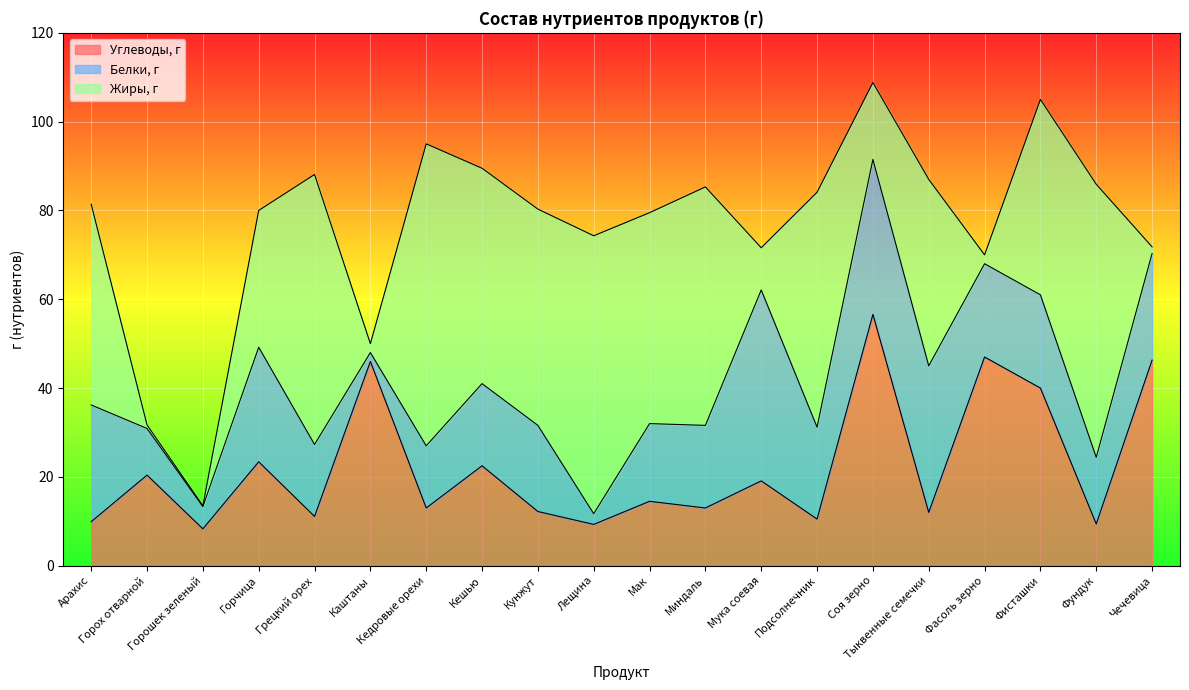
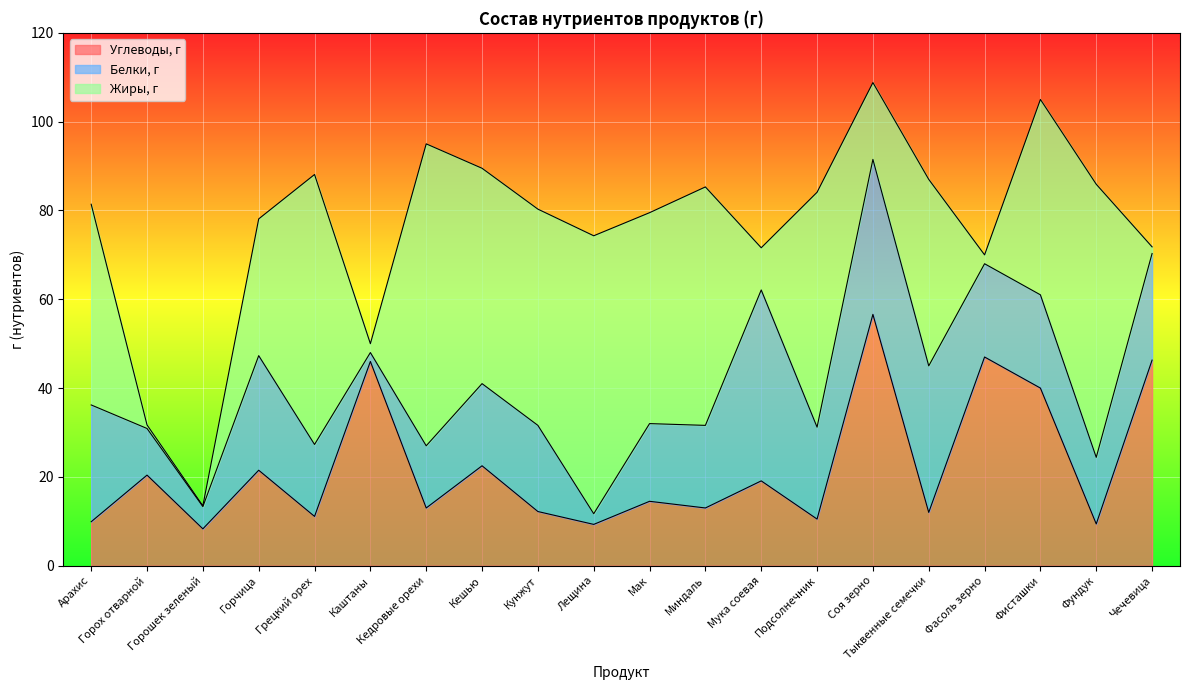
  {
    "Углеводы, г": {
      "Арахис": 10,
      "Горох отварной": 20,
      "Горошек зеленый": 8,
-     "Горчица": 23,
+     "Горчица": 22,
      "Грецкий орех": 11,
      "Каштаны": 46,
      "Кедровые орехи": 13,
      "Кешью": 23,
      "Кунжут": 12,
      "Лещина": 9,
      "Мак": 15,
      "Миндаль": 13,
      "Мука соевая": 19,
      "Подсолнечник": 11,
      "Соя зерно": 57,
      "Тыквенные семечки": 12,
      "Фасоль зерно": 47,
      "Фисташки": 40,
      "Фундук": 9,
      "Чечевица": 46
    },
    "Белки, г": {
      "Арахис": 26,
      "Горох отварной": 11,
      "Горчица": 26,
      "Грецкий орех": 16,
      "Каштаны": 2,
      "Кедровые орехи": 14,
      "Кешью": 19,
      "Кунжут": 19,
      "Лещина": 2,
      "Мак": 18,
      "Миндаль": 19,
      "Мука соевая": 43,
      "Подсолнечник": 21,
      "Соя зерно": 35,
      "Тыквенные семечки": 33,
      "Фасоль зерно": 21,
      "Фисташки": 21,
      "Фундук": 15,
      "Чечевица": 24
    },
    "Жиры, г": {
      "Арахис": 45,
      "Горох отварной": 1,
      "Горчица": 31,
      "Грецкий орех": 61,
      "Каштаны": 2,
      "Кедровые орехи": 68,
      "Кешью": 49,
      "Кунжут": 49,
      "Лещина": 63,
      "Мак": 48,
      "Миндаль": 54,
      "Мука соевая": 9,
      "Подсолнечник": 53,
      "Соя зерно": 17,
      "Тыквенные семечки": 42,
      "Фасоль зерно": 2,
      "Фисташки": 44,
      "Фундук": 62,
      "Чечевица": 2
    }
  }
